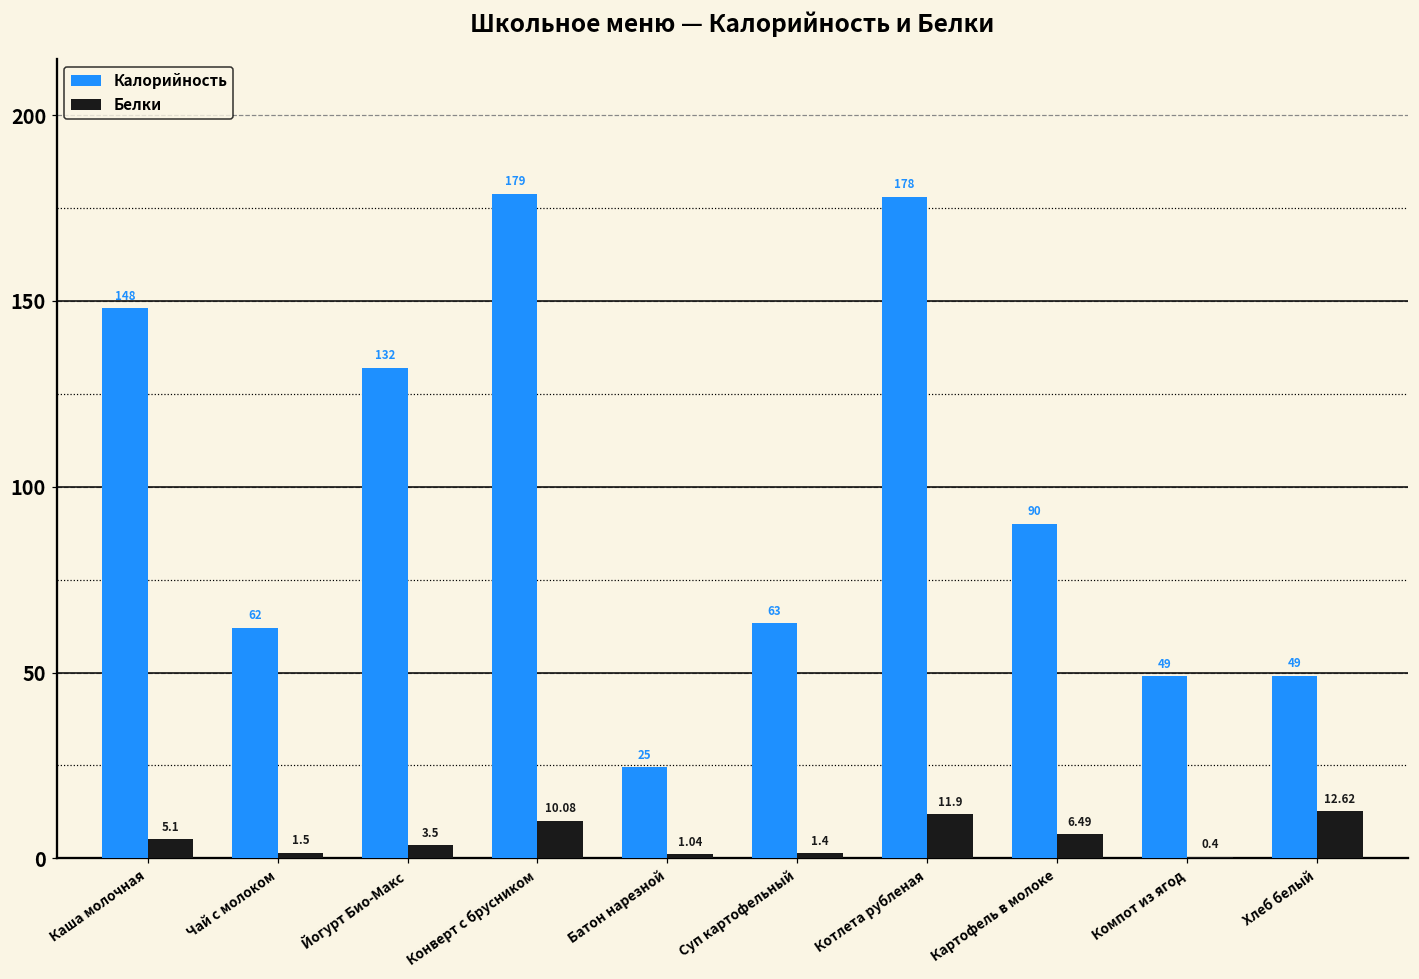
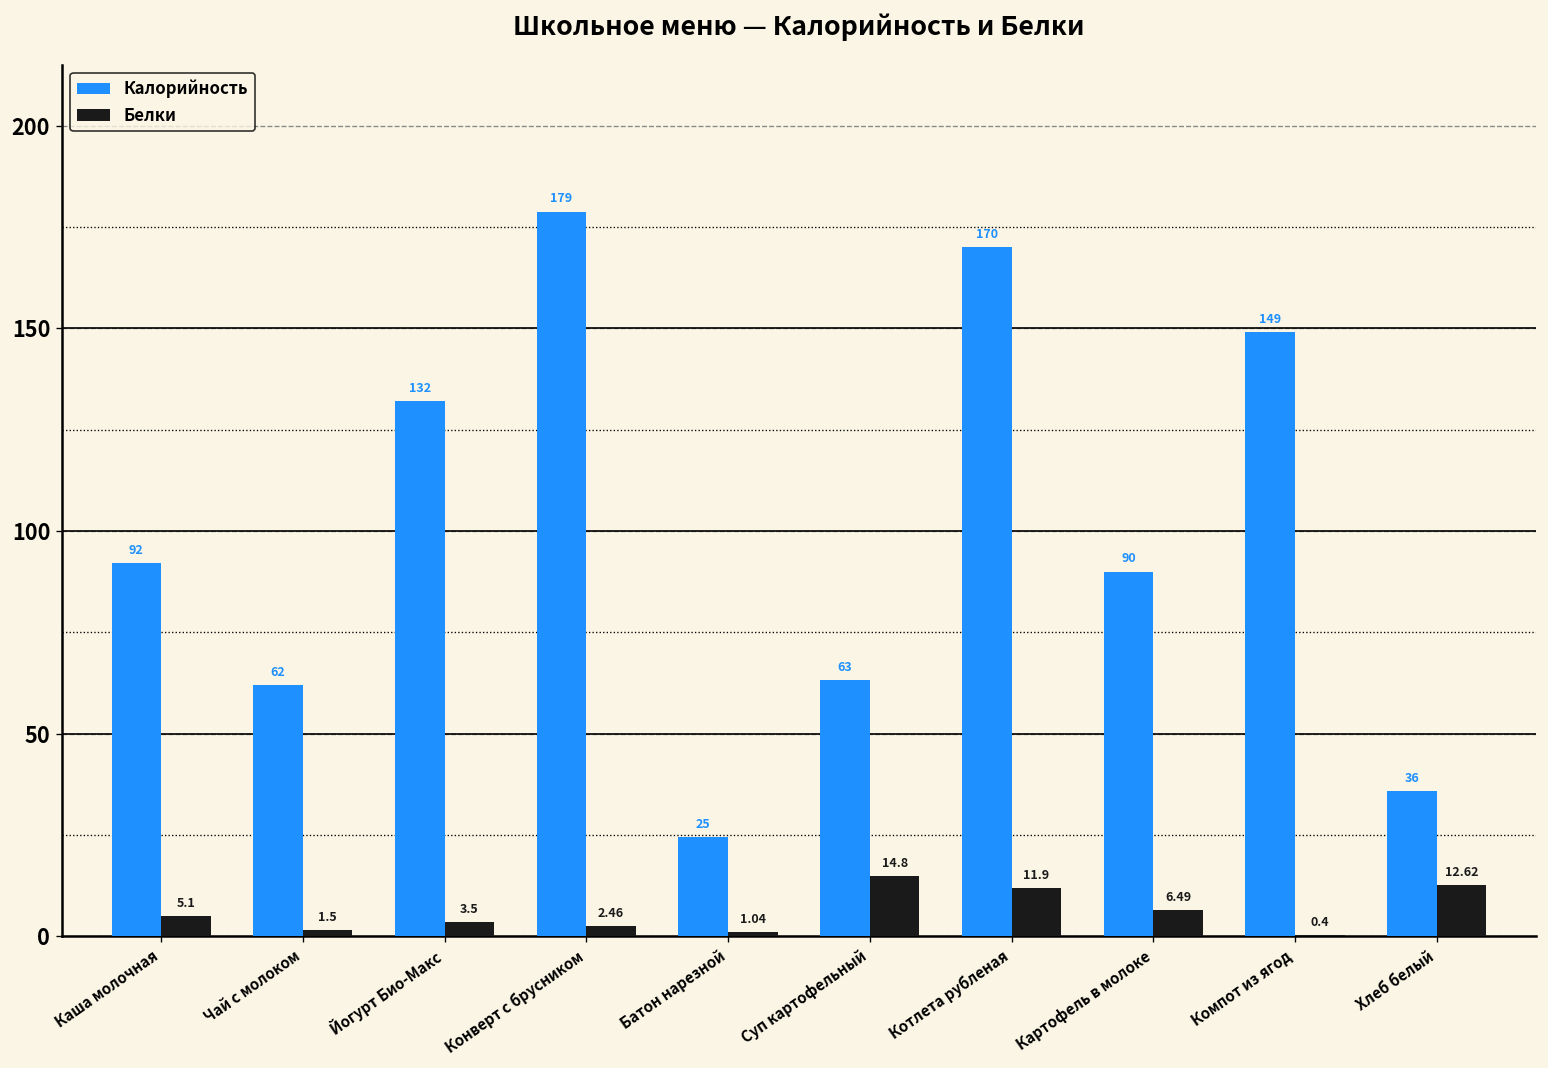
  {
    "Калорийность": {
-     "Каша молочная": 148,
+     "Каша молочная": 92,
      "Чай с молоком": 62,
      "Йогурт Био-Макс": 132,
      "Конверт с брусником": 179,
      "Батон нарезной": 25,
      "Суп картофельный": 63,
-     "Котлета рубленая": 178,
+     "Котлета рубленая": 170,
      "Картофель в молоке": 90,
-     "Компот из ягод": 49,
-     "Хлеб белый": 49
+     "Компот из ягод": 149,
+     "Хлеб белый": 36
    },
    "Белки": {
      "Каша молочная": 5.1,
      "Чай с молоком": 1.5,
      "Йогурт Био-Макс": 3.5,
-     "Конверт с брусником": 10.08,
+     "Конверт с брусником": 2.46,
      "Батон нарезной": 1.04,
-     "Суп картофельный": 1.4,
+     "Суп картофельный": 14.8,
      "Котлета рубленая": 11.9,
      "Картофель в молоке": 6.49,
      "Компот из ягод": 0.4,
      "Хлеб белый": 12.62
    }
  }
